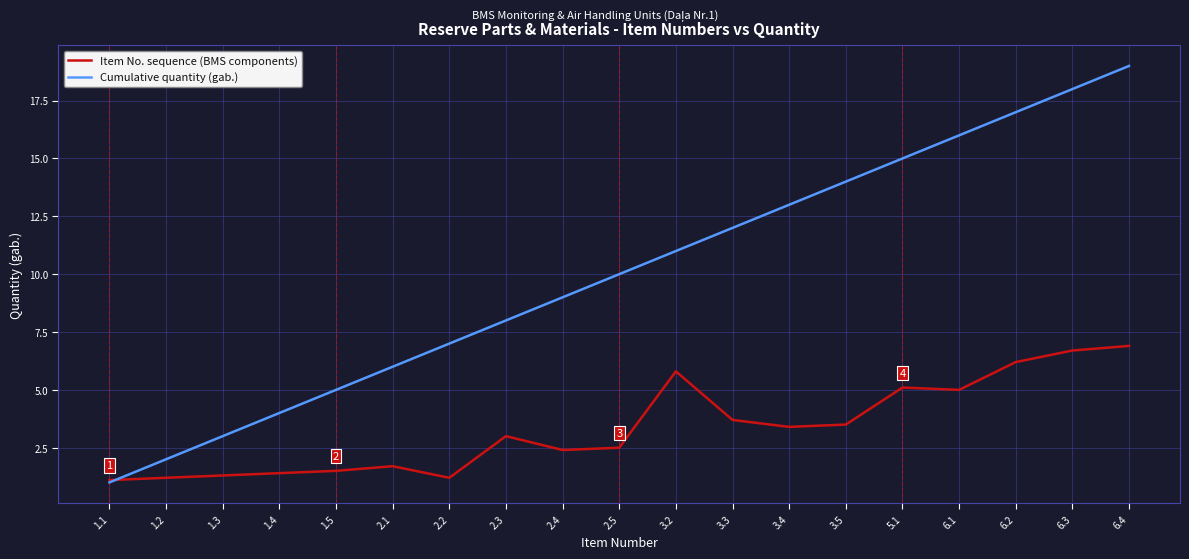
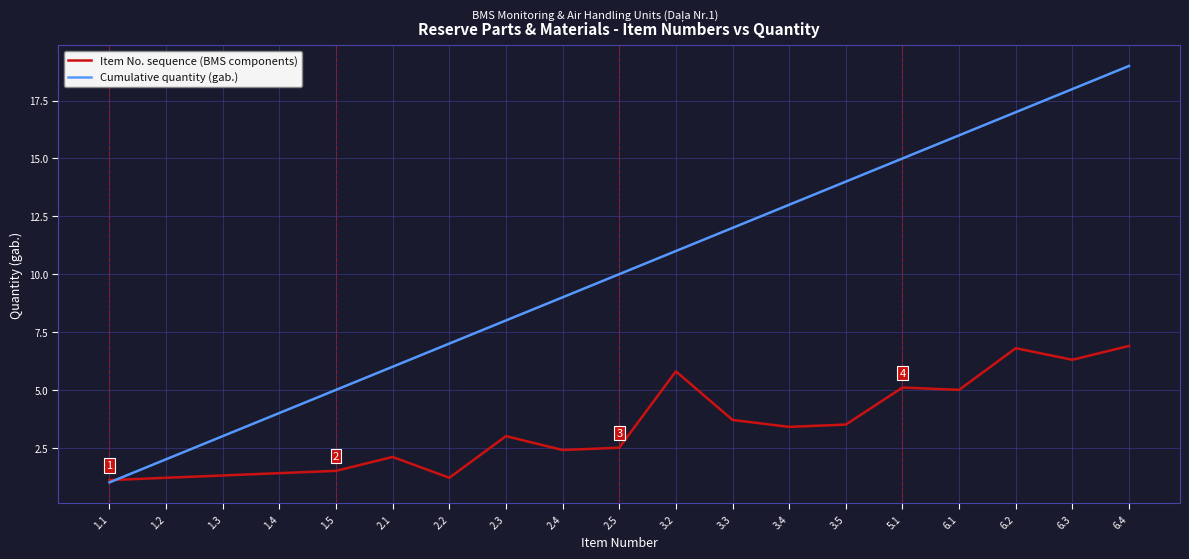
  {
    "Item No. sequence (BMS components)": {
      "1.2": 1.2,
      "1.3": 1.3,
      "1.4": 1.4,
-     "2.1": 1.7,
+     "2.1": 2.1,
      "2.2": 1.2,
      "2.3": 3.0,
      "2.4": 2.4,
      "3.2": 5.8,
      "3.3": 3.7,
      "3.4": 3.4,
      "3.5": 3.5,
      "6.1": 5.0,
-     "6.2": 6.2,
-     "6.3": 6.7,
+     "6.2": 6.8,
+     "6.3": 6.3,
      "6.4": 6.9
    },
    "Cumulative quantity (gab.)": {
      "1.2": 2.0,
      "1.3": 3.0,
      "1.4": 4.0,
      "1.5": 5.0,
      "2.1": 6.0,
      "2.2": 7.0,
      "2.3": 8.0,
      "2.4": 9.0,
      "2.5": 10.0,
      "3.2": 11.0,
      "3.3": 12.0,
      "3.4": 13.0,
      "3.5": 14.0,
      "5.1": 15.0,
      "6.1": 16.0,
      "6.2": 17.0,
      "6.3": 18.0,
      "6.4": 19.0
    }
  }
